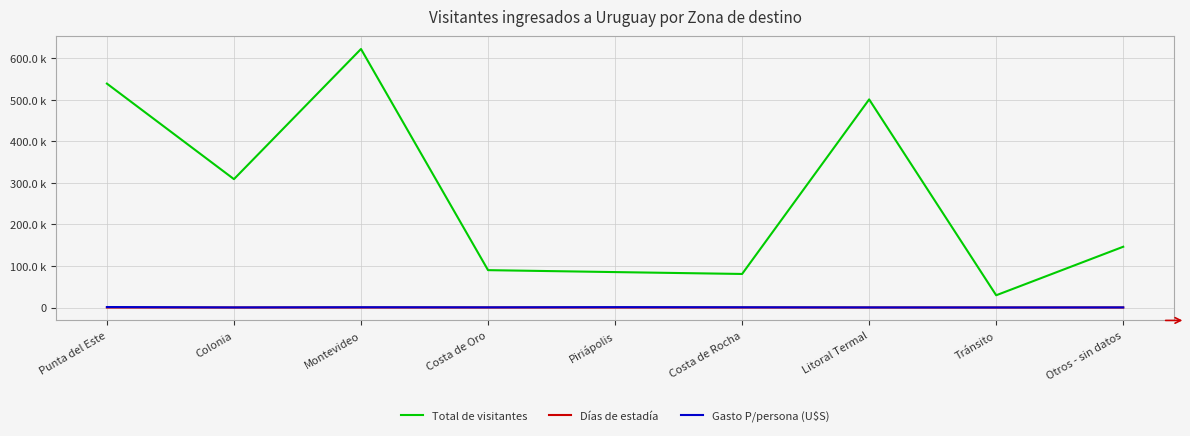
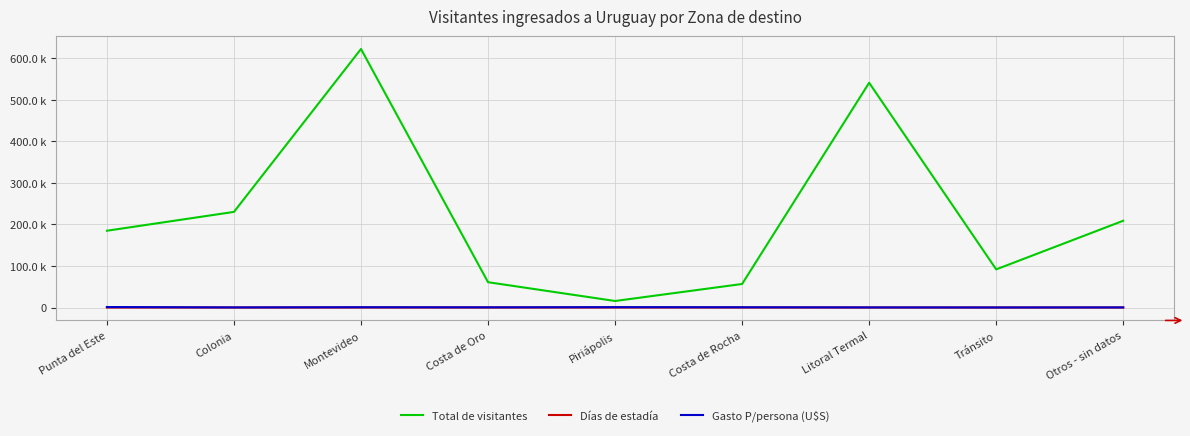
  {
    "Total de visitantes": {
-     "Punta del Este": 540000,
-     "Colonia": 310000,
+     "Punta del Este": 180000,
+     "Colonia": 230000,
      "Montevideo": 620000,
-     "Costa de Oro": 90000,
-     "Piriápolis": 90000,
-     "Costa de Rocha": 80000,
-     "Litoral Termal": 500000,
-     "Tránsito": 30000,
-     "Otros - sin datos": 150000
+     "Costa de Oro": 60000,
+     "Piriápolis": 20000,
+     "Costa de Rocha": 60000,
+     "Litoral Termal": 540000,
+     "Tránsito": 90000,
+     "Otros - sin datos": 210000
    },
    "Gasto P/persona (U$S)": {
      "Punta del Este": 0,
      "Colonia": 0,
      "Montevideo": 0,
      "Costa de Oro": 0,
      "Piriápolis": 0,
      "Costa de Rocha": 0,
      "Litoral Termal": 0,
      "Tránsito": 0,
      "Otros - sin datos": 0
    }
  }
